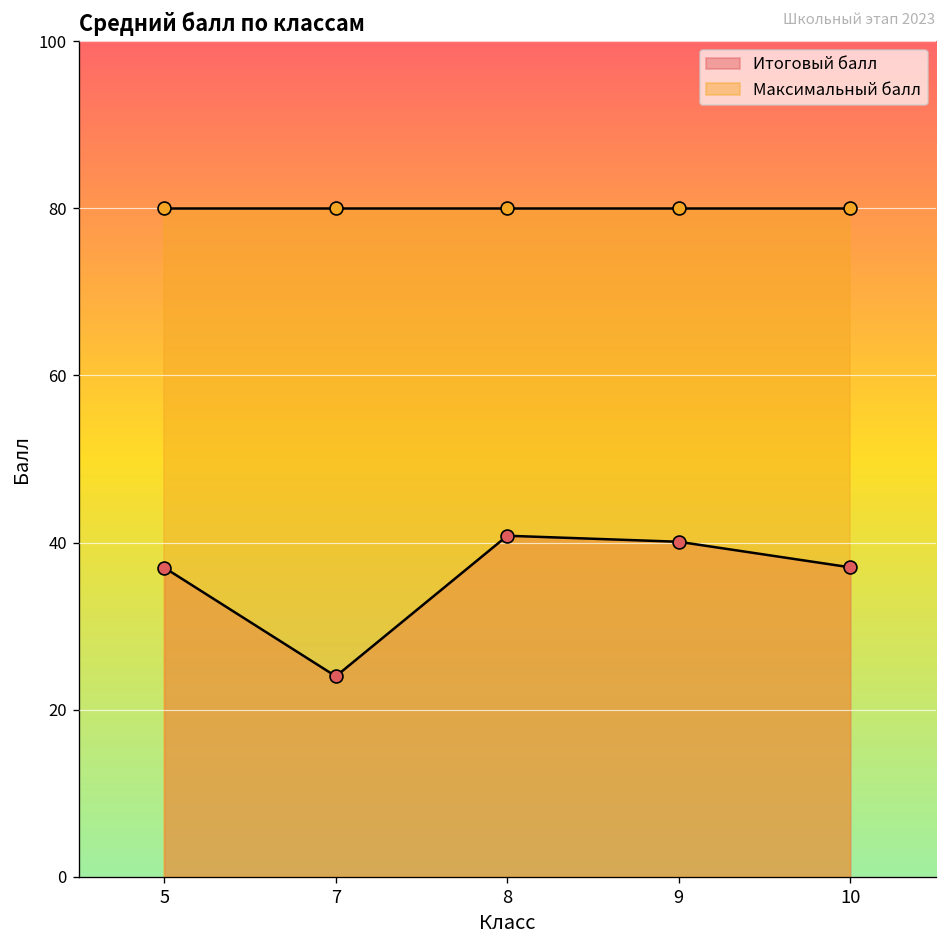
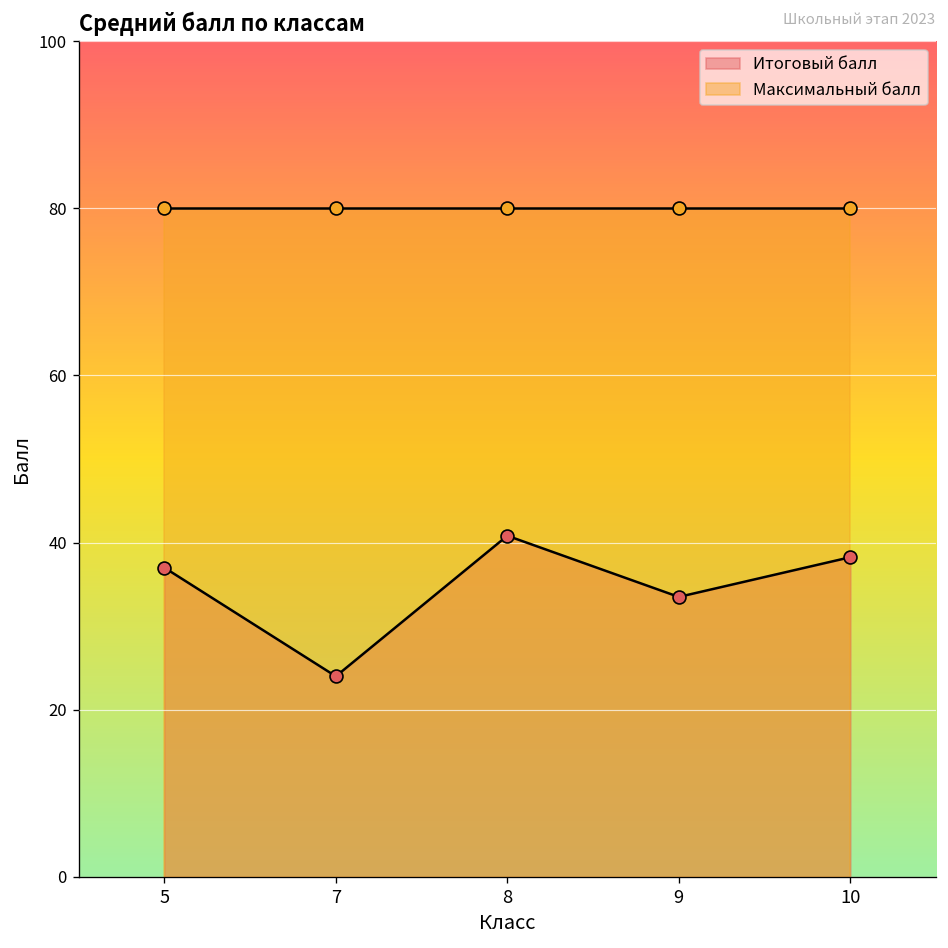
  {
    "Итоговый балл": {
      "5": 37,
      "7": 24,
      "8": 41,
-     "9": 40,
-     "10": 37
+     "9": 34,
+     "10": 38
    },
    "Максимальный балл": {
      "5": 80,
      "7": 80,
      "8": 80,
      "9": 80,
      "10": 80
    }
  }
